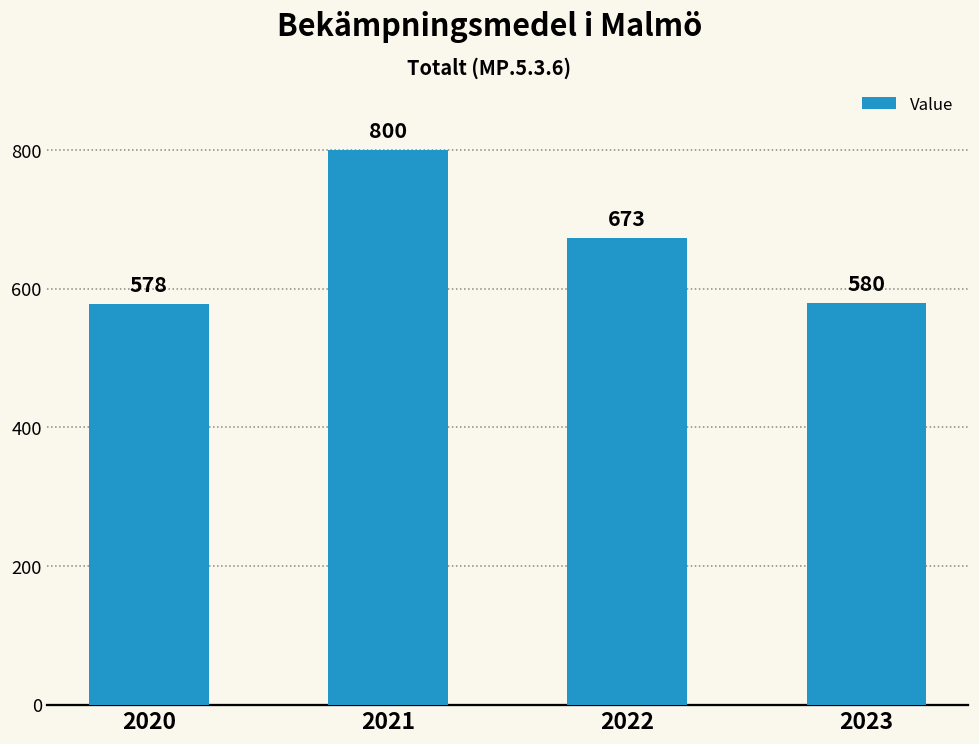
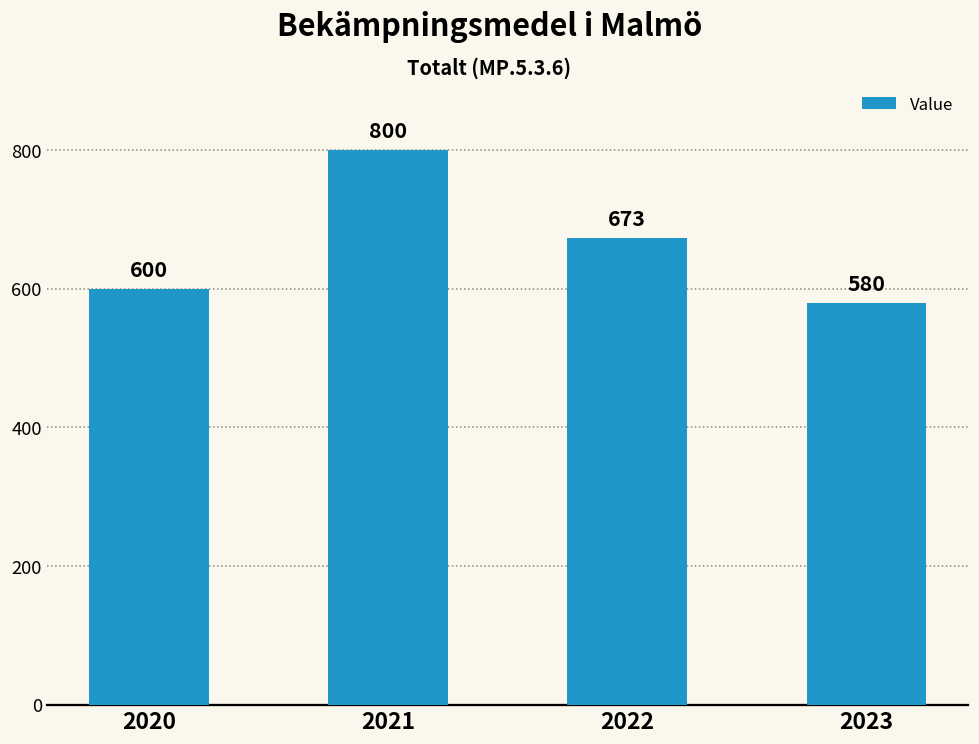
  {
-   "2020": 578,
+   "2020": 600,
    "2021": 800,
    "2022": 673,
    "2023": 580
  }
